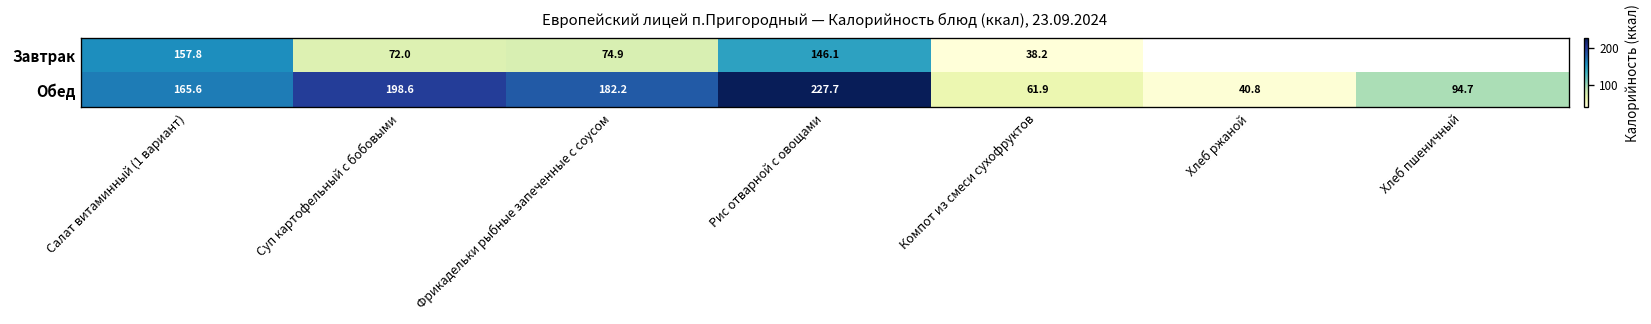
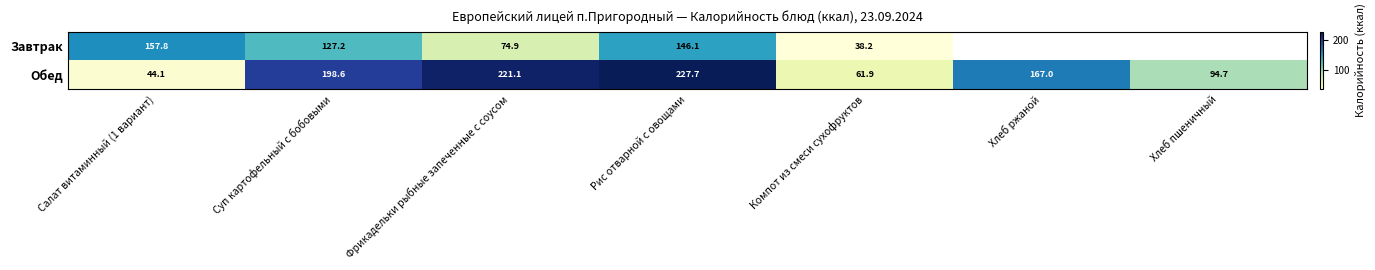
  {
    "Завтрак": {
      "Салат витаминный (1 вариант)": 157.8,
-     "Суп картофельный с бобовыми": 72.0,
+     "Суп картофельный с бобовыми": 127.2,
      "Фрикадельки рыбные запеченные с соусом": 74.9,
      "Рис отварной с овощами": 146.1,
      "Компот из смеси сухофруктов": 38.2
    },
    "Обед": {
-     "Салат витаминный (1 вариант)": 165.6,
+     "Салат витаминный (1 вариант)": 44.1,
      "Суп картофельный с бобовыми": 198.6,
-     "Фрикадельки рыбные запеченные с соусом": 182.2,
+     "Фрикадельки рыбные запеченные с соусом": 221.1,
      "Рис отварной с овощами": 227.7,
      "Компот из смеси сухофруктов": 61.9,
-     "Хлеб ржаной": 40.8,
+     "Хлеб ржаной": 167.0,
      "Хлеб пшеничный": 94.7
    }
  }
